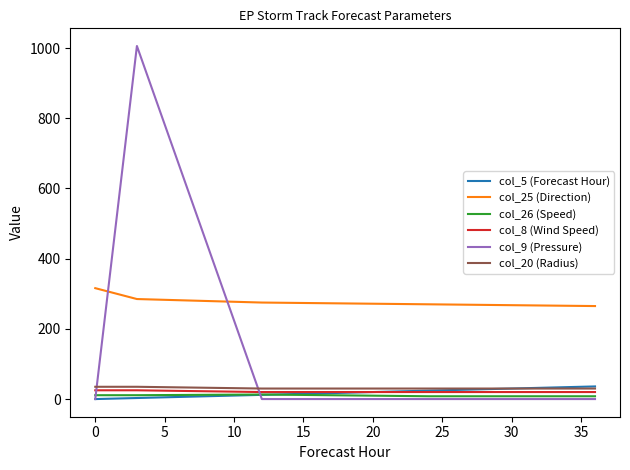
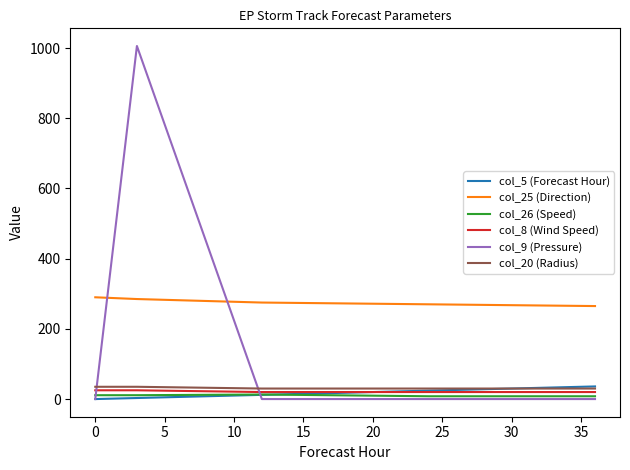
  {
    "col_25 (Direction)": {
-     "0": 320
+     "0": 290
    },
    "col_26 (Speed)": {
      "0": 10
    },
    "col_8 (Wind Speed)": {
      "0": 30
    },
    "col_20 (Radius)": {
      "0": 40
    }
  }
